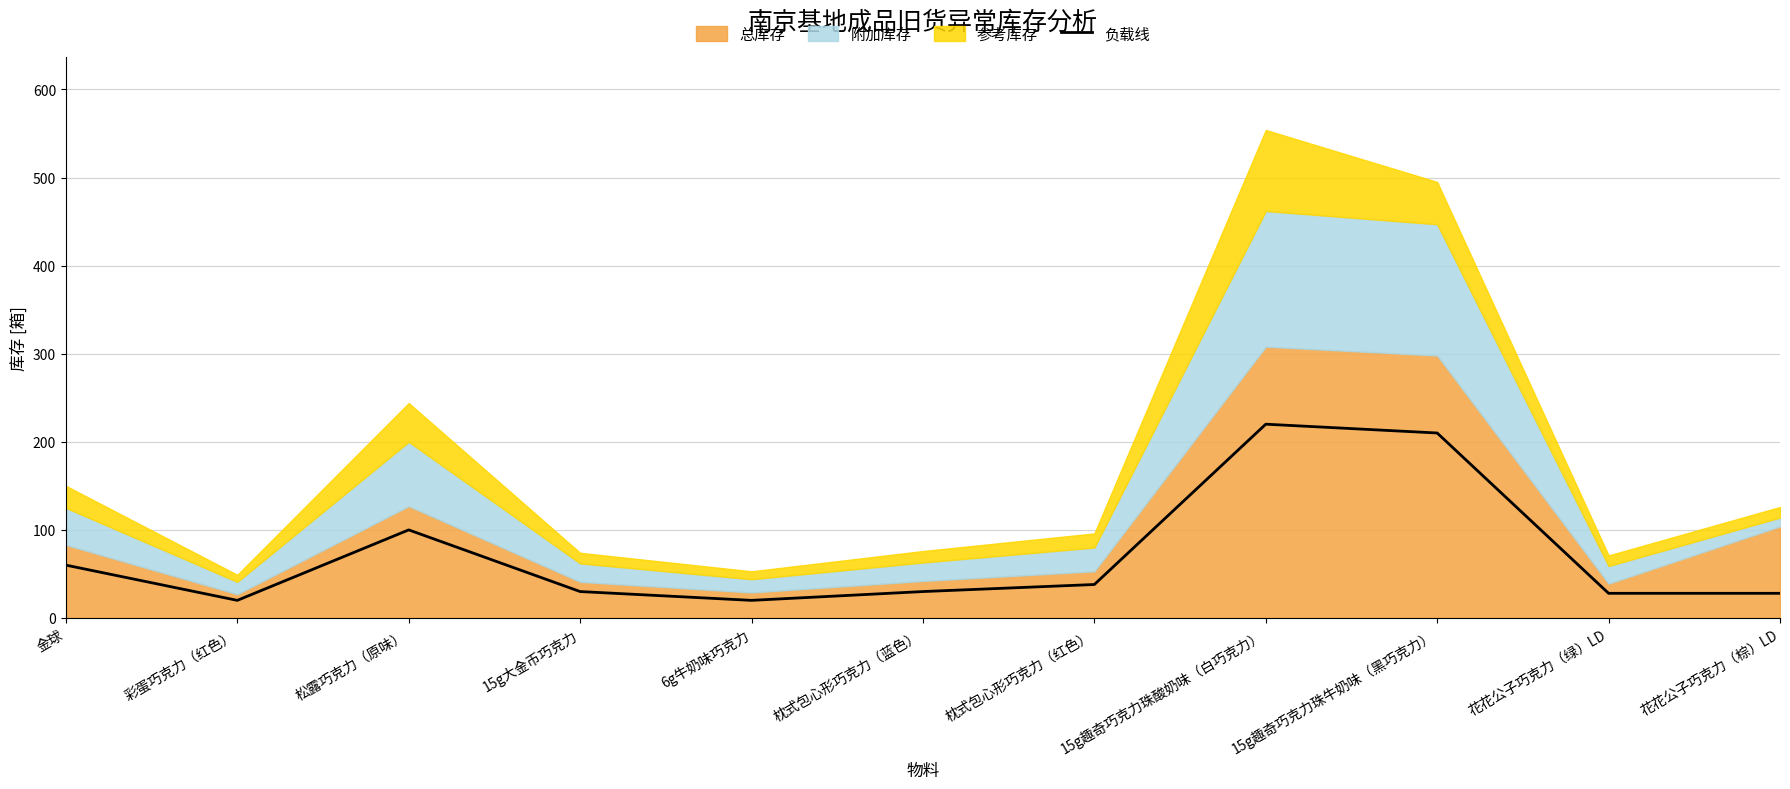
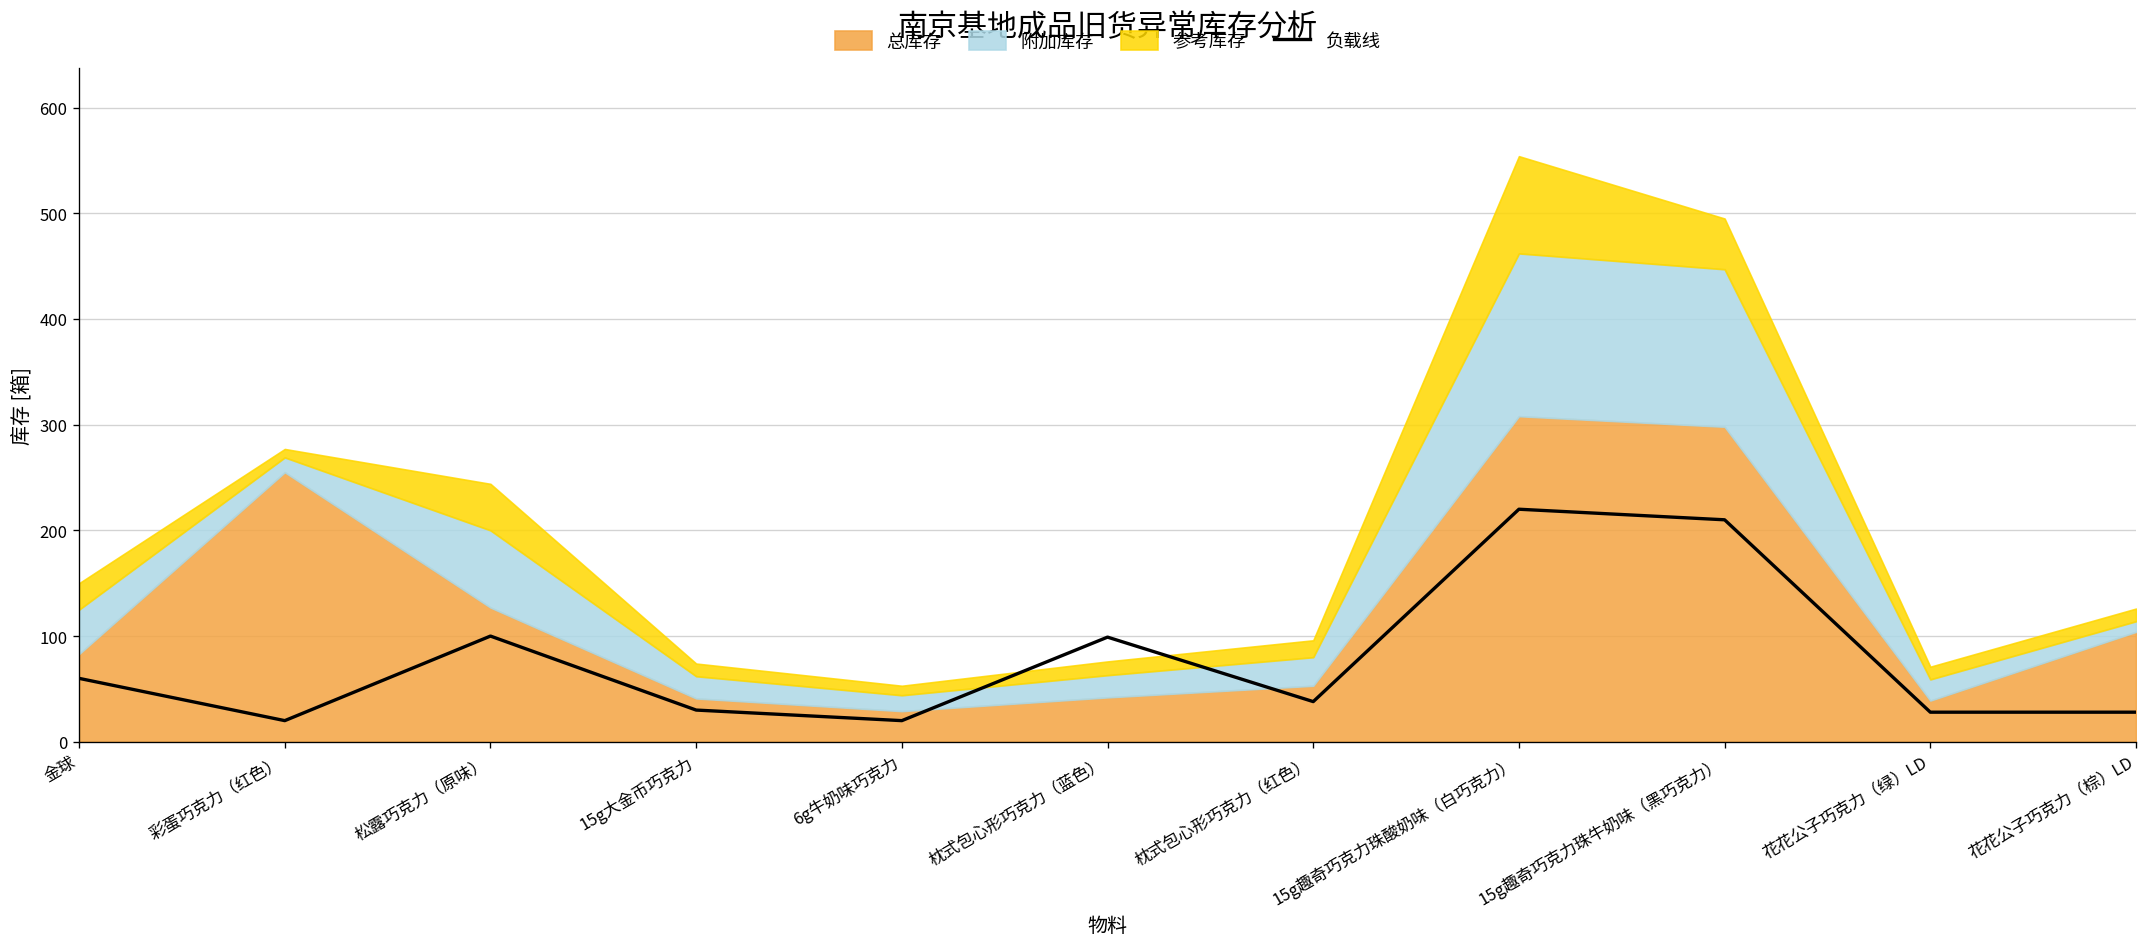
  {
    "负载线": {
      "金球": 60,
      "彩蛋巧克力（红色）": 20,
      "松露巧克力（原味）": 100,
      "15g大金币巧克力": 30,
      "6g牛奶味巧克力": 20,
-     "枕式包心形巧克力（蓝色）": 30,
+     "枕式包心形巧克力（蓝色）": 100,
      "枕式包心形巧克力（红色）": 40,
      "15g趣奇巧克力珠酸奶味（白巧克力）": 220,
      "15g趣奇巧克力珠牛奶味（黑巧克力）": 210,
      "花花公子巧克力（绿）LD": 30,
      "花花公子巧克力（棕）LD": 30
    },
    "总库存": {
      "金球": 80,
-     "彩蛋巧克力（红色）": 30,
+     "彩蛋巧克力（红色）": 260,
      "松露巧克力（原味）": 130,
      "15g大金币巧克力": 40,
      "6g牛奶味巧克力": 30,
      "枕式包心形巧克力（蓝色）": 40,
      "枕式包心形巧克力（红色）": 50,
      "15g趣奇巧克力珠酸奶味（白巧克力）": 310,
      "15g趣奇巧克力珠牛奶味（黑巧克力）": 300,
      "花花公子巧克力（绿）LD": 40,
      "花花公子巧克力（棕）LD": 100
    },
    "附加库存": {
      "金球": 40,
      "彩蛋巧克力（红色）": 10,
      "松露巧克力（原味）": 70,
      "15g大金币巧克力": 20,
      "6g牛奶味巧克力": 20,
      "枕式包心形巧克力（蓝色）": 20,
      "枕式包心形巧克力（红色）": 30,
      "15g趣奇巧克力珠酸奶味（白巧克力）": 150,
      "15g趣奇巧克力珠牛奶味（黑巧克力）": 150,
      "花花公子巧克力（绿）LD": 20,
      "花花公子巧克力（棕）LD": 10
    },
    "参考库存": {
      "金球": 30,
      "彩蛋巧克力（红色）": 10,
      "松露巧克力（原味）": 40,
      "15g大金币巧克力": 10,
      "6g牛奶味巧克力": 10,
      "枕式包心形巧克力（蓝色）": 10,
      "枕式包心形巧克力（红色）": 20,
      "15g趣奇巧克力珠酸奶味（白巧克力）": 90,
      "15g趣奇巧克力珠牛奶味（黑巧克力）": 50,
      "花花公子巧克力（绿）LD": 10,
      "花花公子巧克力（棕）LD": 10
    }
  }
